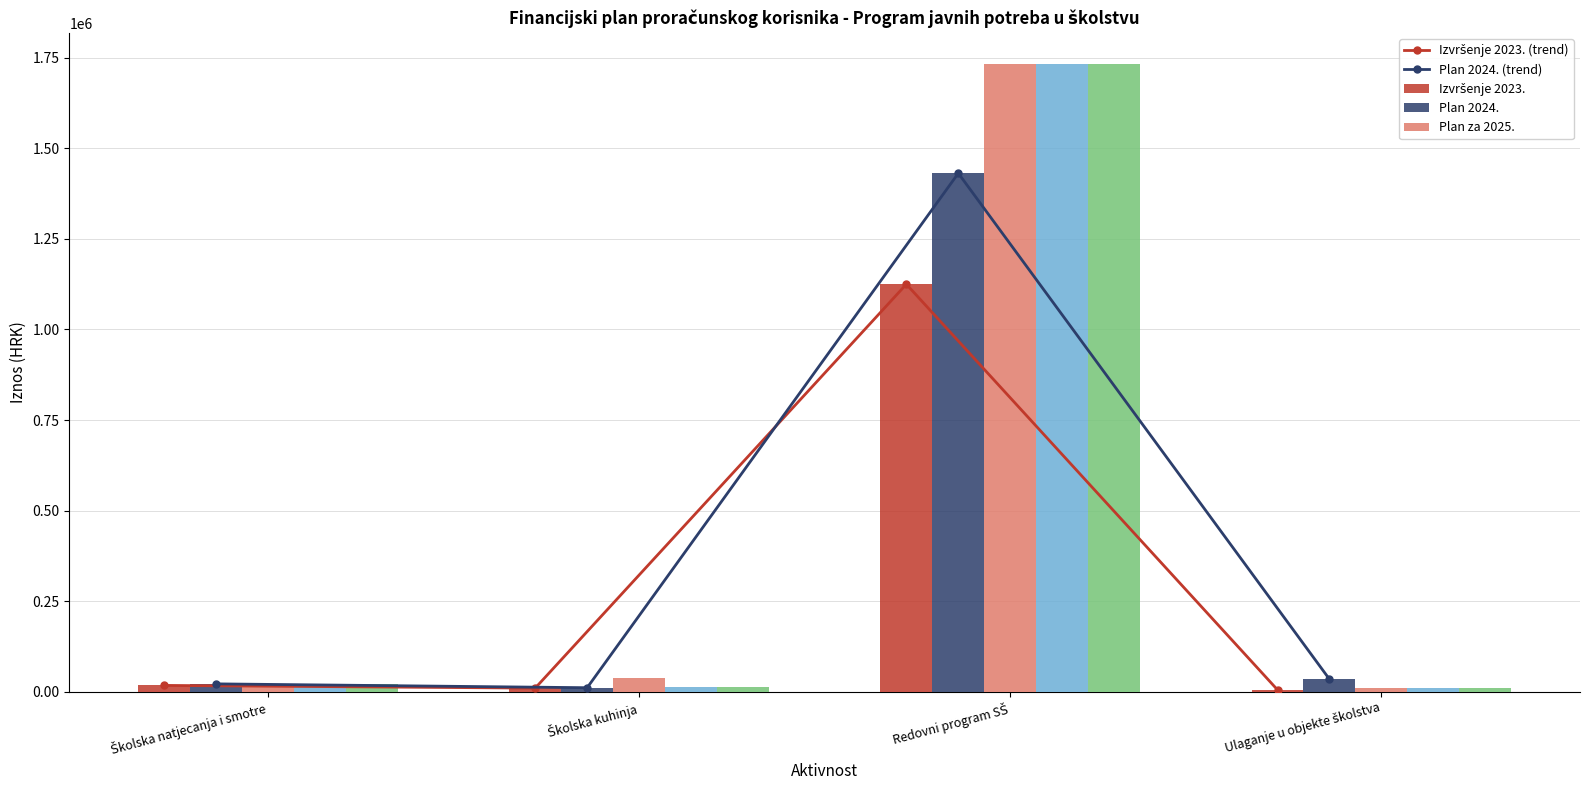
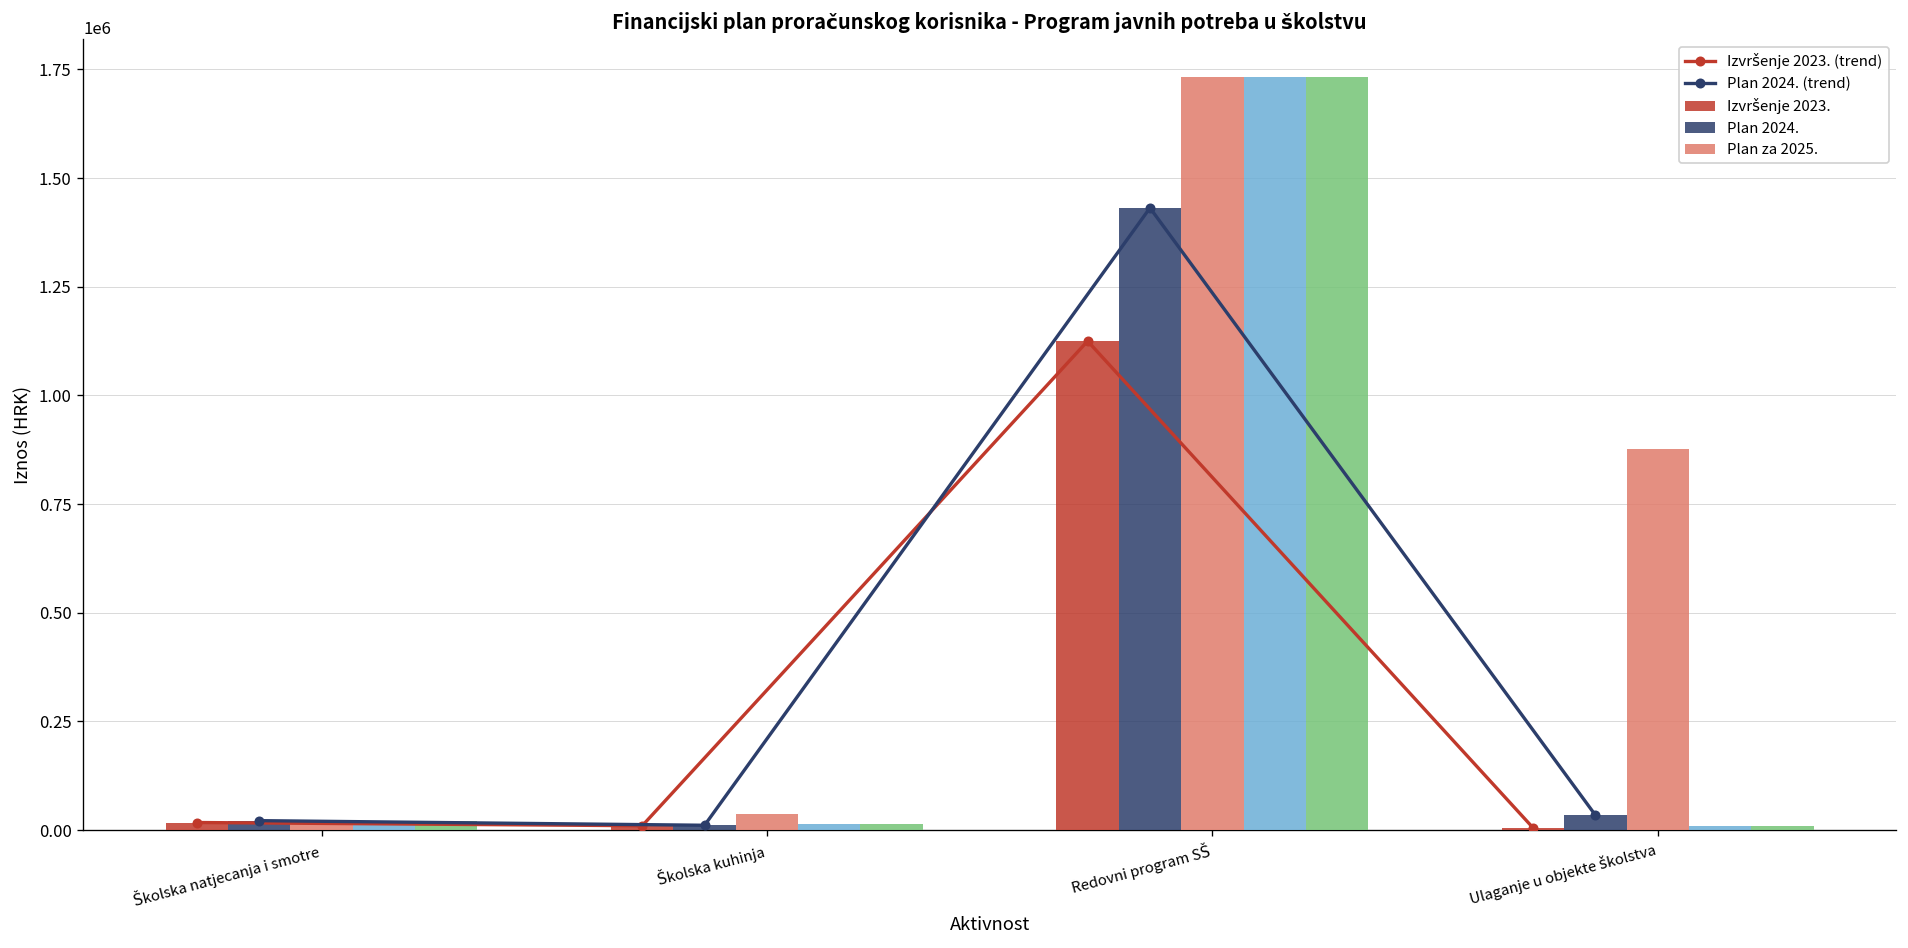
  {
    "Izvršenje 2023.": {
      "Školska natjecanja i smotre": 20000,
      "Školska kuhinja": 10000,
      "Redovni program SŠ": 1120000
    },
    "Plan 2024.": {
      "Školska natjecanja i smotre": 20000,
      "Školska kuhinja": 10000,
      "Redovni program SŠ": 1430000,
      "Ulaganje u objekte školstva": 30000
    },
    "Plan za 2025.": {
      "Školska natjecanja i smotre": 20000,
      "Školska kuhinja": 40000,
      "Redovni program SŠ": 1730000,
-     "Ulaganje u objekte školstva": 10000
+     "Ulaganje u objekte školstva": 880000
    }
  }
